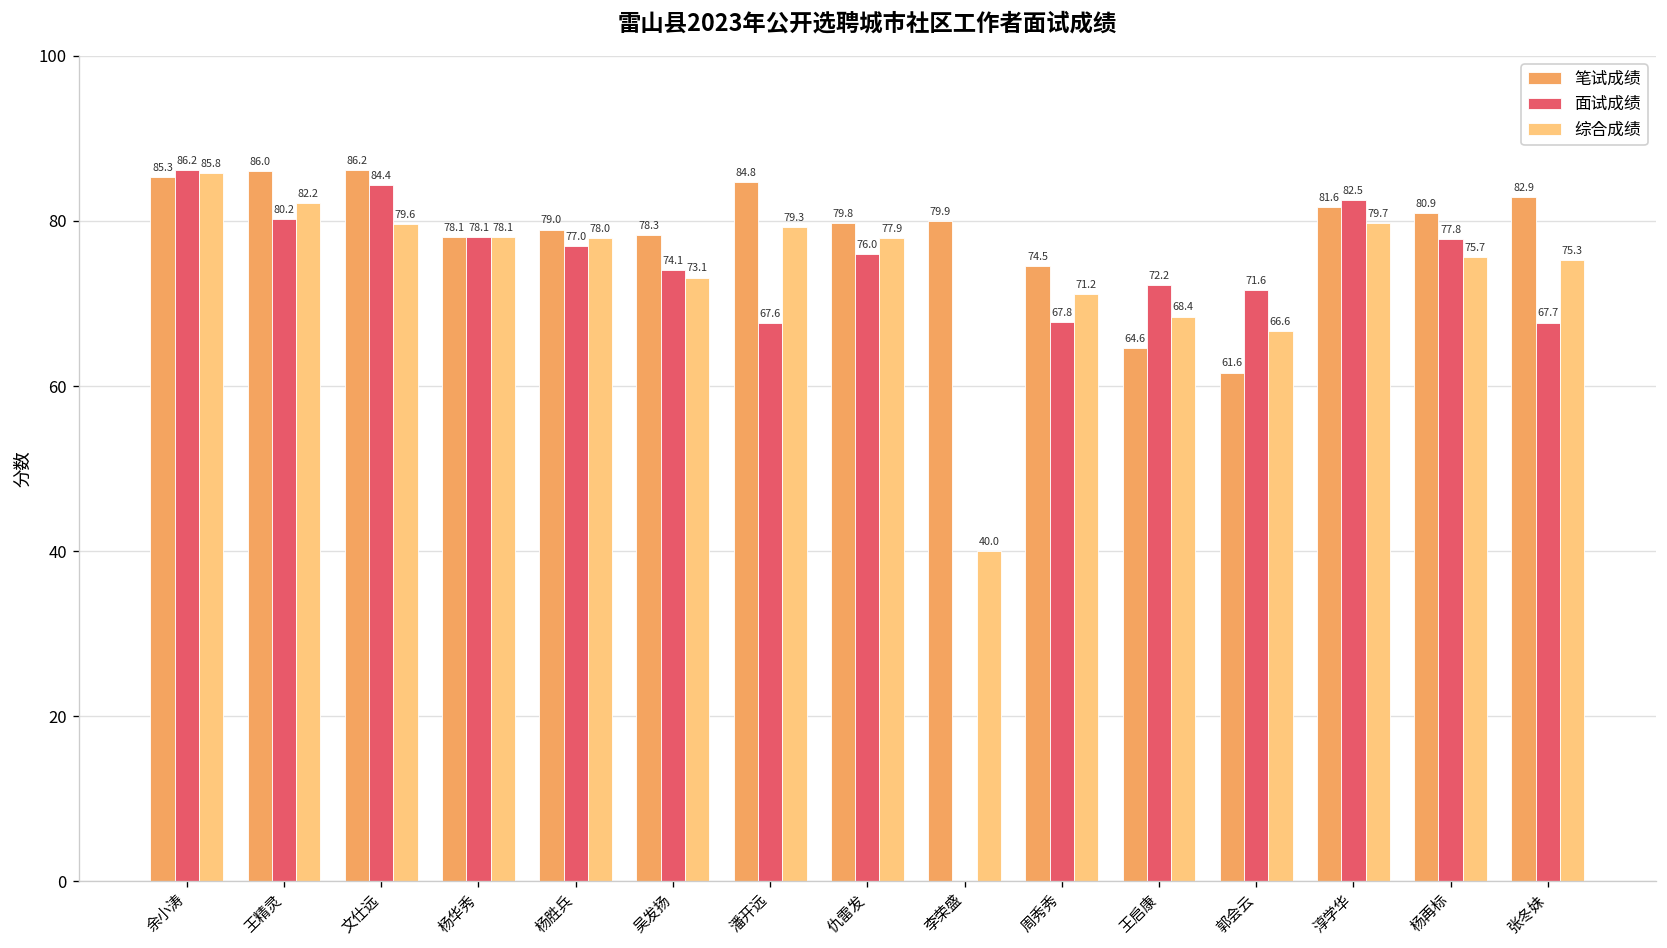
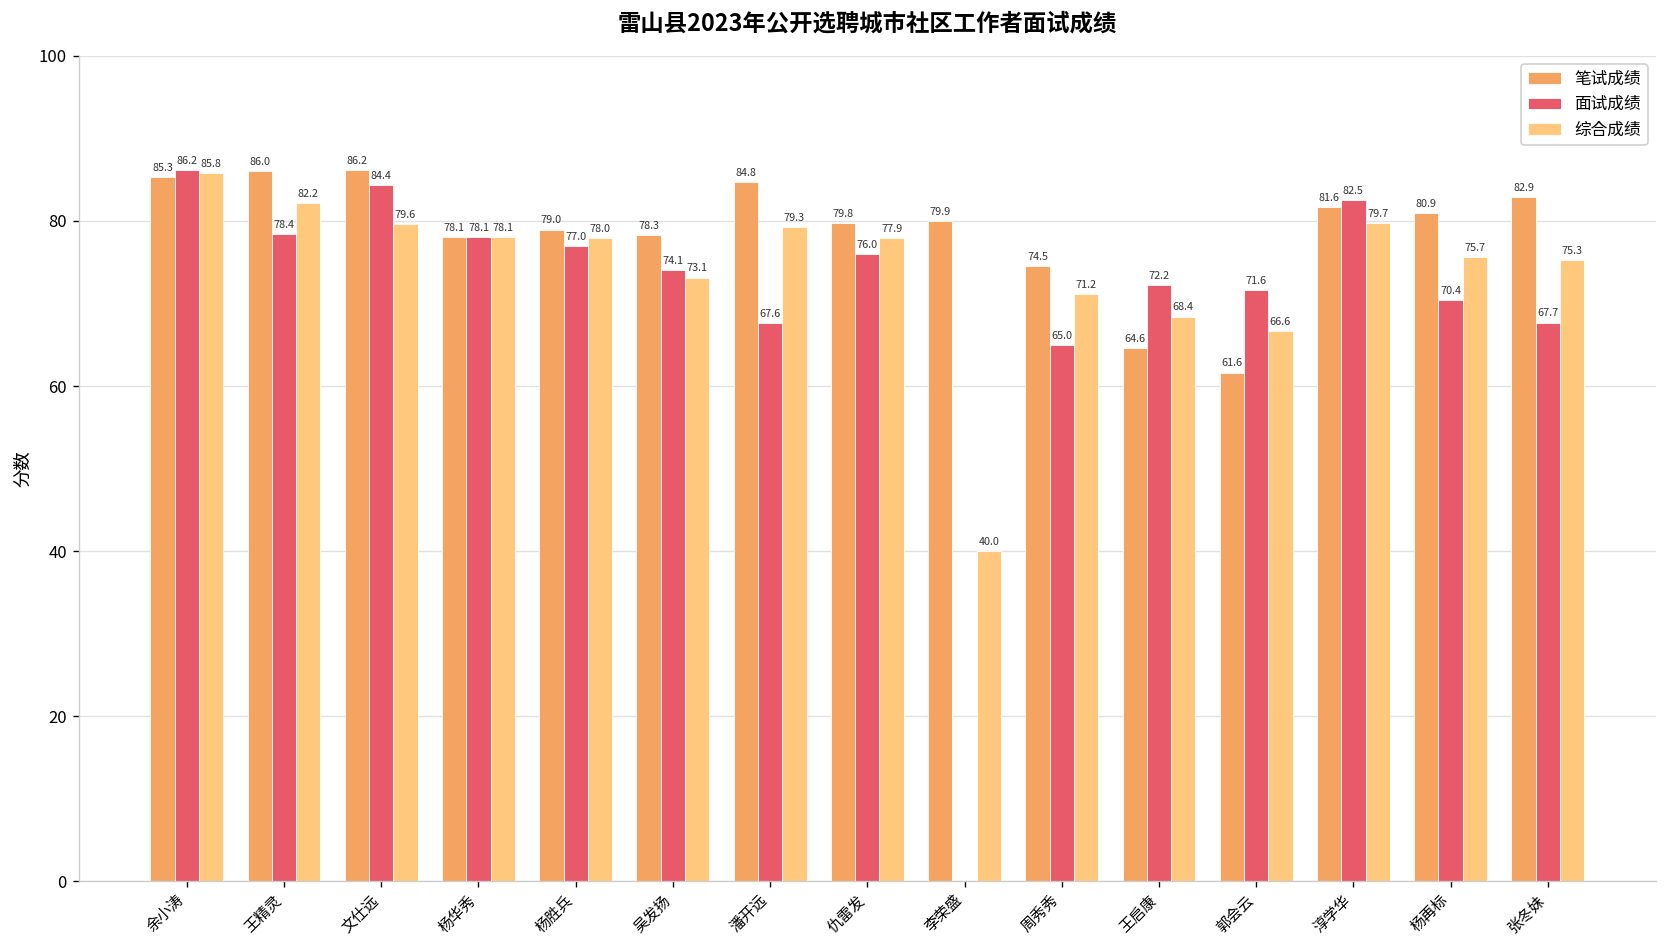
  {
    "面试成绩": {
      "余小涛": 86.2,
-     "王精灵": 80.2,
+     "王精灵": 78.4,
      "文仕远": 84.4,
      "杨华秀": 78.1,
      "杨胜兵": 77.0,
      "吴发扬": 74.1,
      "潘开远": 67.6,
      "仇雷发": 76.0,
-     "周秀秀": 67.8,
+     "周秀秀": 65.0,
      "王启康": 72.2,
      "郭会云": 71.6,
      "淳学华": 82.5,
-     "杨再标": 77.8,
+     "杨再标": 70.4,
      "张冬妹": 67.7
    }
  }
